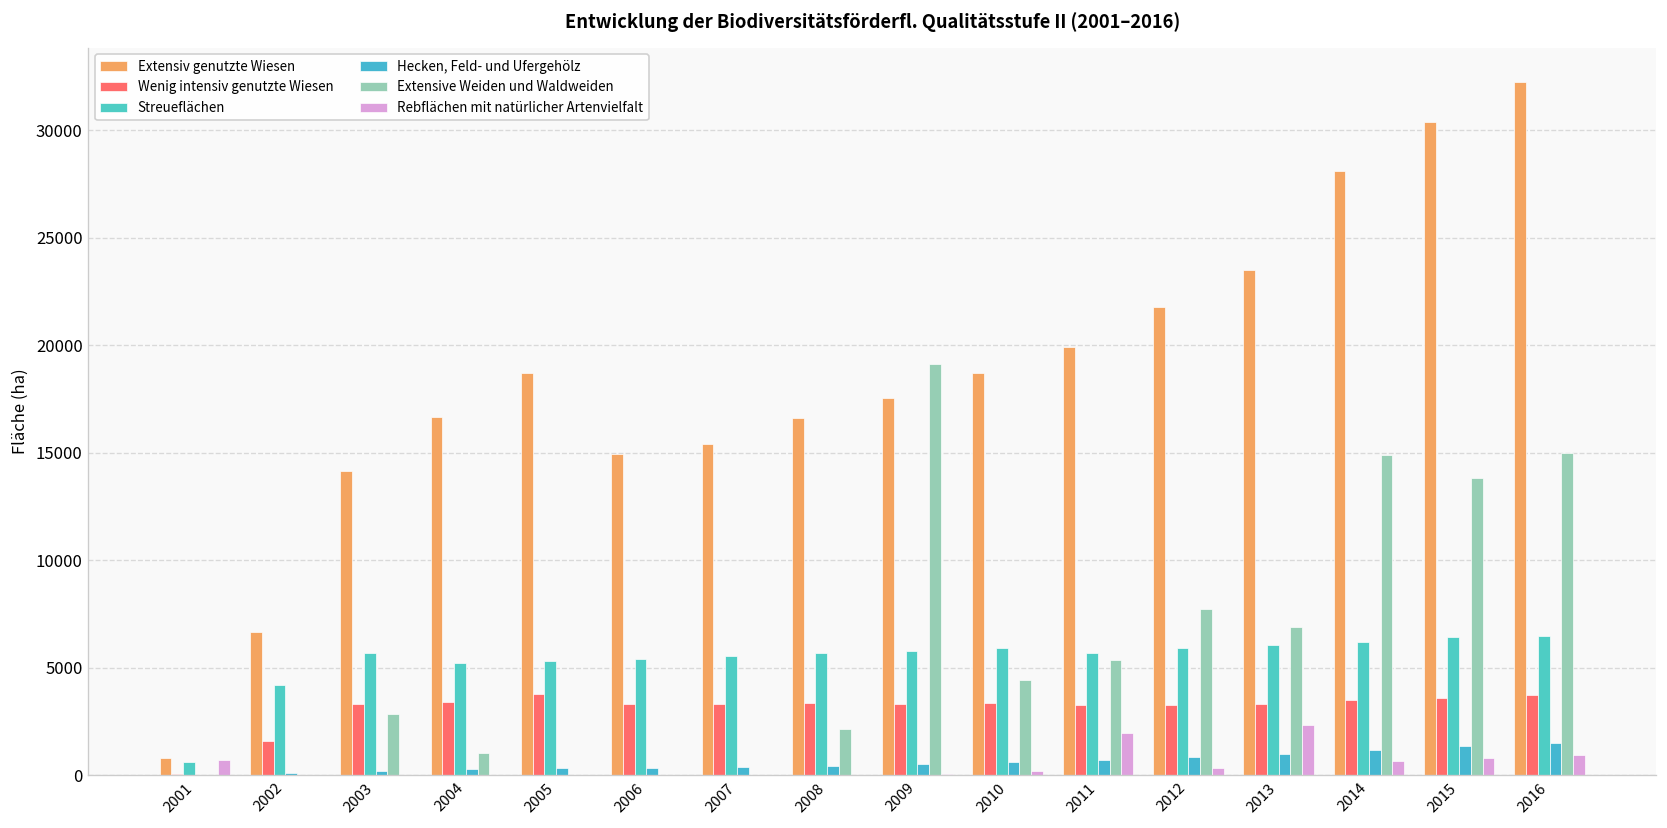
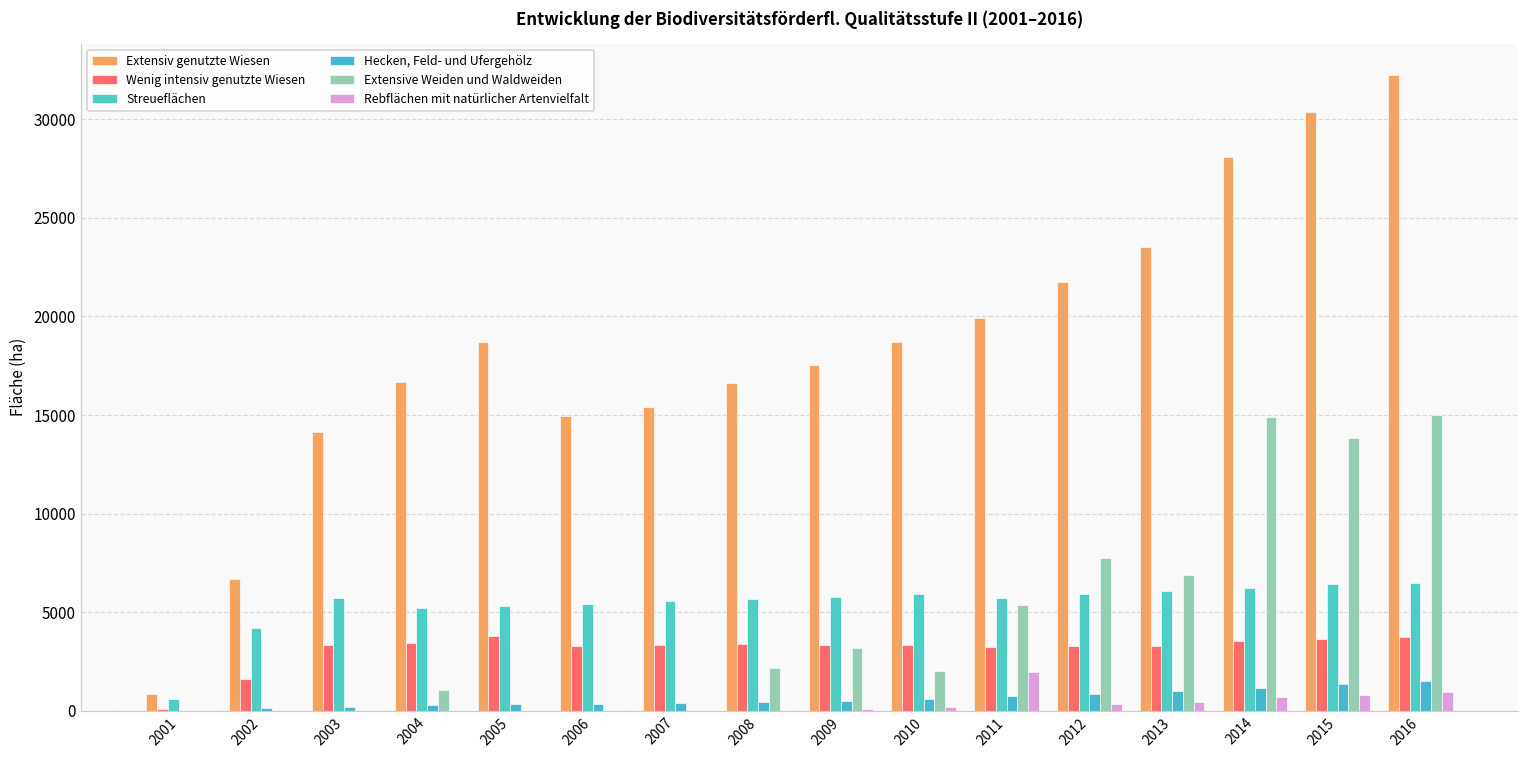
  {
    "Extensive Weiden und Waldweiden": {
      "2001": 0,
      "2002": 0,
-     "2003": 2900,
+     "2003": 0,
      "2004": 1100,
      "2005": 0,
      "2006": 0,
      "2007": 0,
      "2008": 2200,
-     "2009": 19100,
-     "2010": 4500,
+     "2009": 3200,
+     "2010": 2000,
      "2011": 5400,
      "2012": 7700,
      "2013": 6900,
      "2014": 14900,
      "2015": 13800,
      "2016": 15000
    },
    "Rebflächen mit natürlicher Artenvielfalt": {
-     "2001": 700,
+     "2001": 0,
      "2002": 0,
      "2003": 0,
      "2004": 0,
      "2005": 0,
      "2006": 0,
      "2007": 0,
      "2010": 200,
      "2011": 2000,
      "2012": 300,
-     "2013": 2300,
+     "2013": 400,
      "2014": 700,
      "2015": 800,
      "2016": 1000
    }
  }
